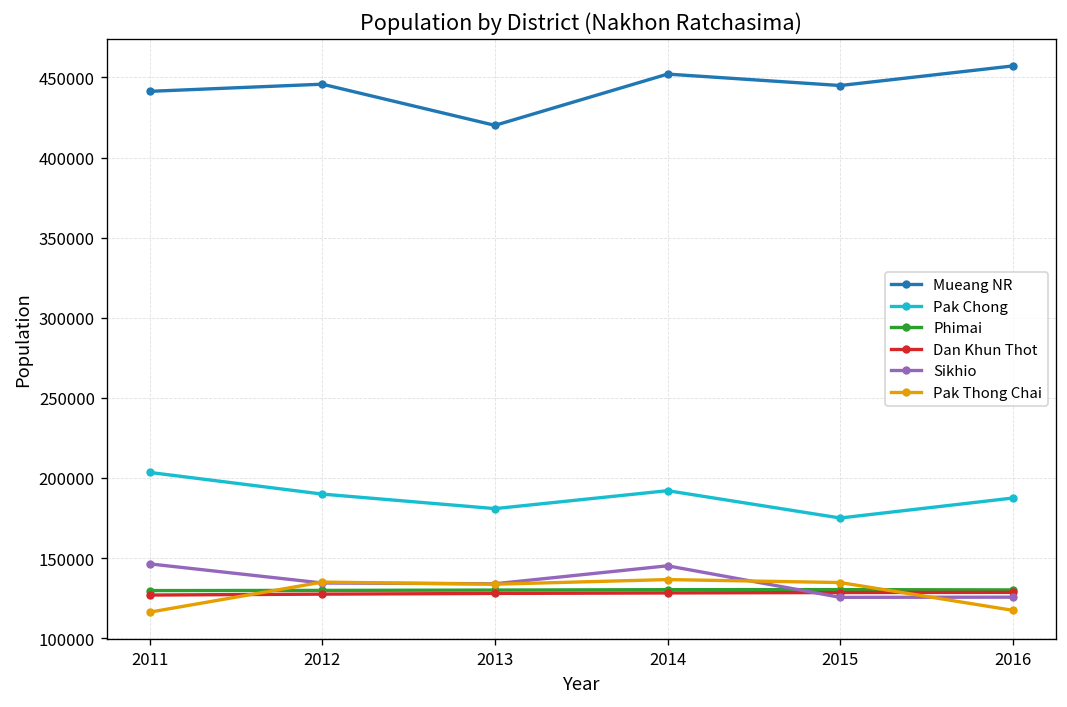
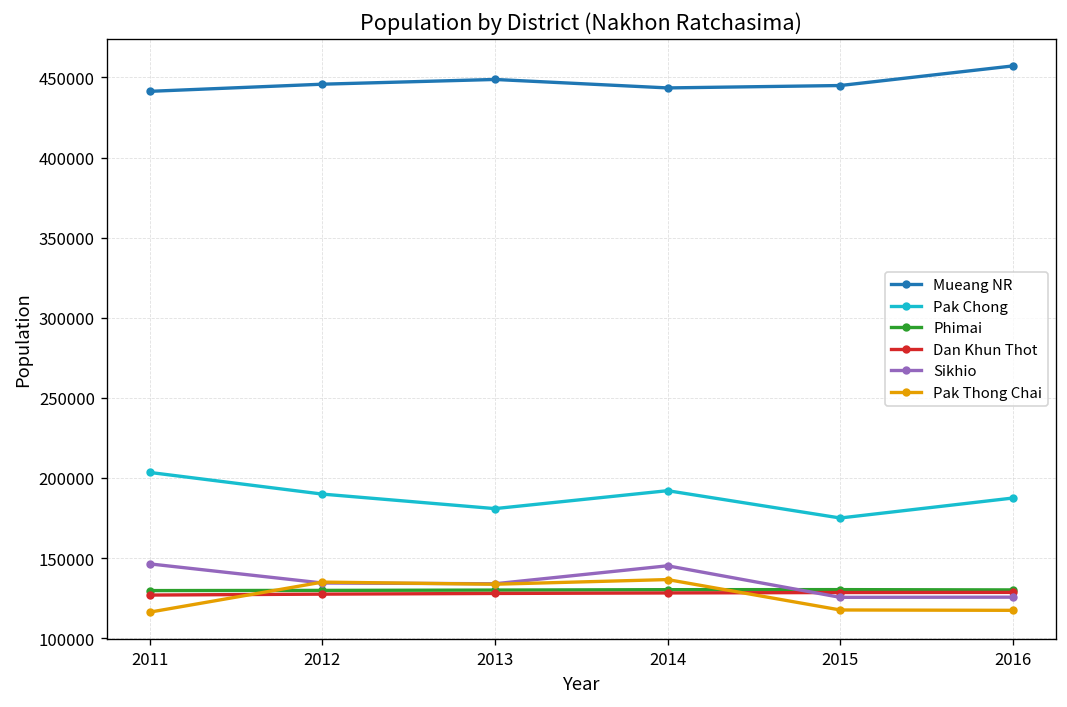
  {
    "Mueang NR": {
      "2011": 441000,
      "2012": 446000,
-     "2013": 420000,
-     "2014": 452000,
+     "2013": 449000,
+     "2014": 443000,
      "2015": 445000,
      "2016": 457000
    },
    "Pak Chong": {
      "2011": 203000,
      "2012": 190000,
      "2013": 181000,
      "2014": 192000,
      "2015": 175000,
      "2016": 187000
    },
    "Phimai": {
      "2011": 130000,
      "2012": 130000,
      "2013": 130000,
      "2014": 130000
    },
    "Dan Khun Thot": {
      "2011": 127000,
      "2012": 128000,
      "2013": 128000,
      "2014": 128000
    },
    "Sikhio": {
      "2011": 146000,
      "2014": 145000,
      "2015": 126000,
      "2016": 126000
    },
    "Pak Thong Chai": {
      "2011": 116000,
      "2014": 137000,
-     "2015": 135000,
+     "2015": 118000,
      "2016": 117000
    }
  }
